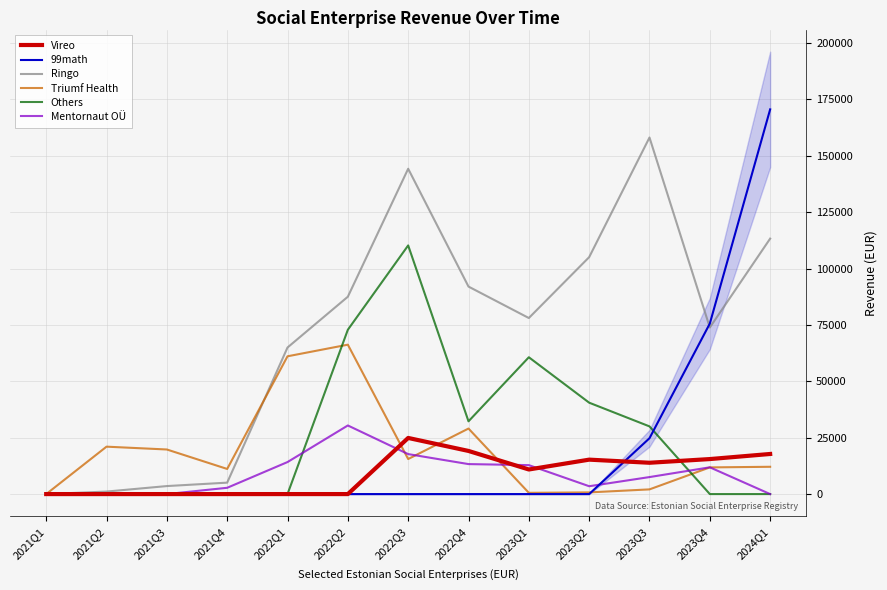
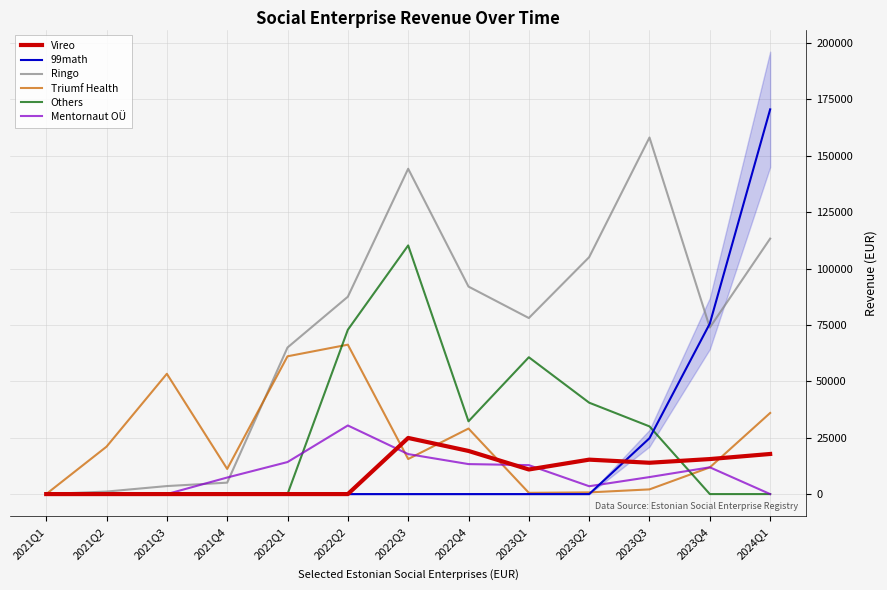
  {
    "Vireo": {
      "2022Q3": 25000,
      "2022Q4": 19000,
      "2023Q1": 11000,
      "2023Q2": 15000,
      "2023Q3": 14000,
      "2023Q4": 16000,
      "2024Q1": 18000
    },
    "Ringo": {
      "2021Q3": 4000,
      "2021Q4": 5000,
      "2022Q1": 65000,
      "2022Q2": 87000,
      "2022Q3": 144000,
      "2022Q4": 92000,
      "2023Q1": 78000,
      "2023Q2": 105000,
      "2023Q3": 158000,
      "2023Q4": 74000,
      "2024Q1": 113000
    },
    "Triumf Health": {
      "2021Q2": 21000,
-     "2021Q3": 20000,
+     "2021Q3": 53000,
      "2021Q4": 11000,
      "2022Q1": 61000,
      "2022Q2": 66000,
      "2022Q3": 16000,
      "2022Q4": 29000,
      "2023Q3": 2000,
-     "2024Q1": 12000
+     "2024Q1": 36000
    },
    "Others": {
      "2022Q2": 73000,
      "2022Q3": 110000,
      "2022Q4": 32000,
      "2023Q1": 61000,
      "2023Q2": 41000,
      "2023Q3": 30000,
      "2023Q4": 0
    },
    "Mentornaut OÜ": {
-     "2021Q4": 3000,
+     "2021Q4": 7000,
      "2022Q1": 14000,
      "2022Q2": 30000,
      "2022Q3": 18000,
      "2022Q4": 13000,
      "2023Q1": 13000,
      "2023Q2": 3000,
      "2023Q3": 8000
    }
  }
